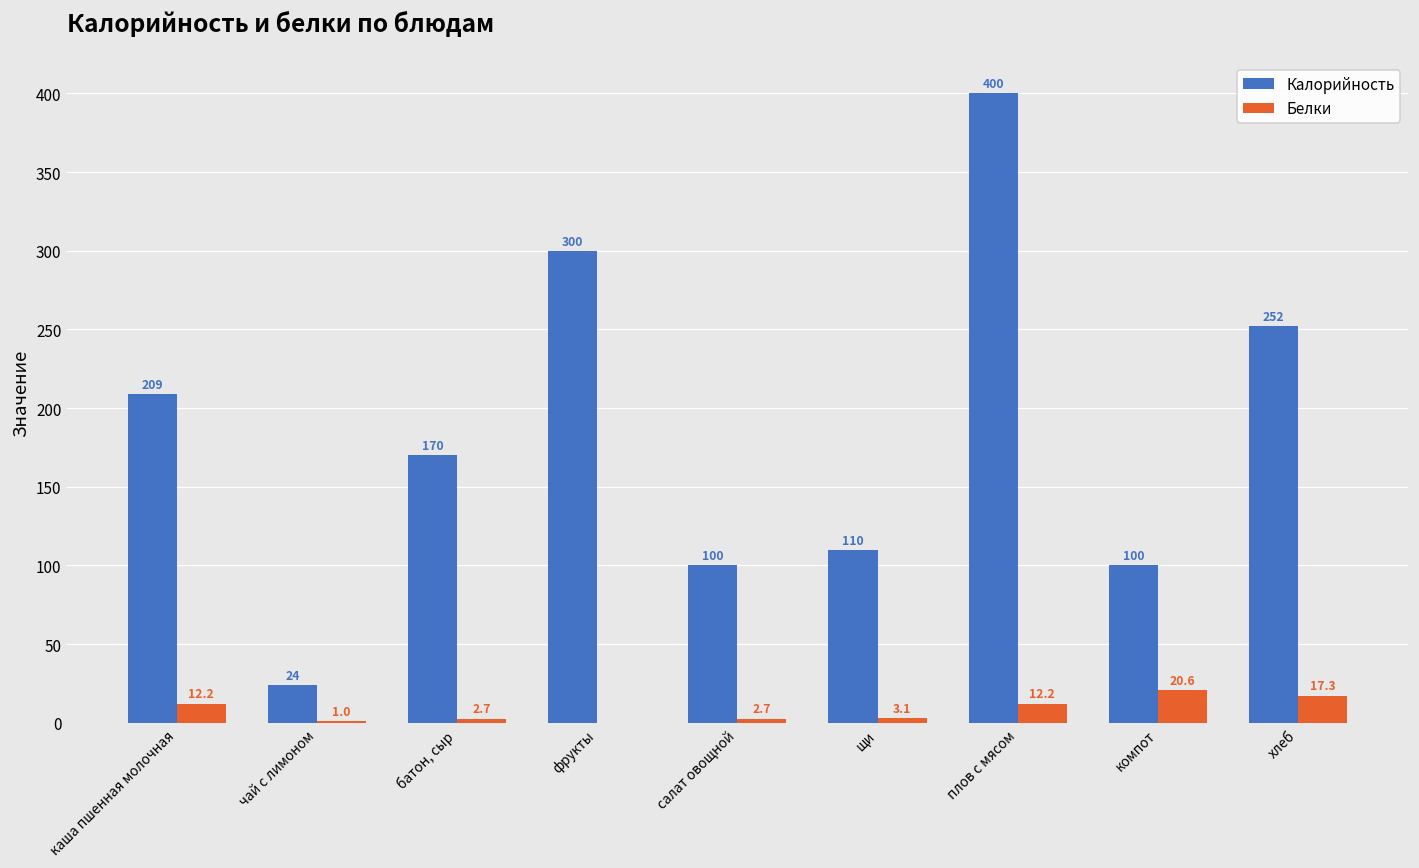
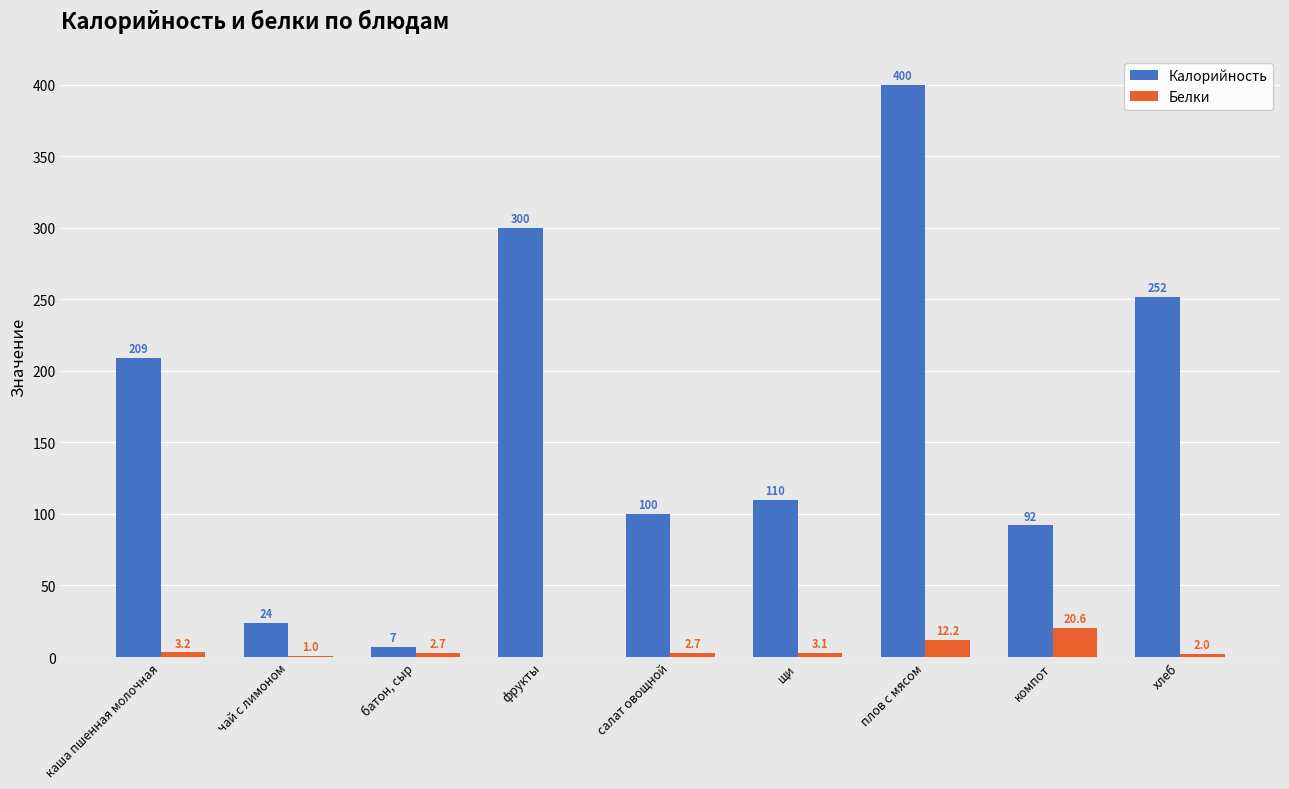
  {
    "Калорийность": {
      "каша пшенная молочная": 209,
      "чай с лимоном": 24,
-     "батон, сыр": 170,
+     "батон, сыр": 7,
      "фрукты": 300,
      "салат овощной": 100,
      "щи": 110,
      "плов с мясом": 400,
-     "компот": 100,
+     "компот": 92,
      "хлеб": 252
    },
    "Белки": {
-     "каша пшенная молочная": 12.2,
+     "каша пшенная молочная": 3.2,
      "чай с лимоном": 1.0,
      "батон, сыр": 2.7,
      "салат овощной": 2.7,
      "щи": 3.1,
      "плов с мясом": 12.2,
      "компот": 20.6,
-     "хлеб": 17.3
+     "хлеб": 2.0
    }
  }
